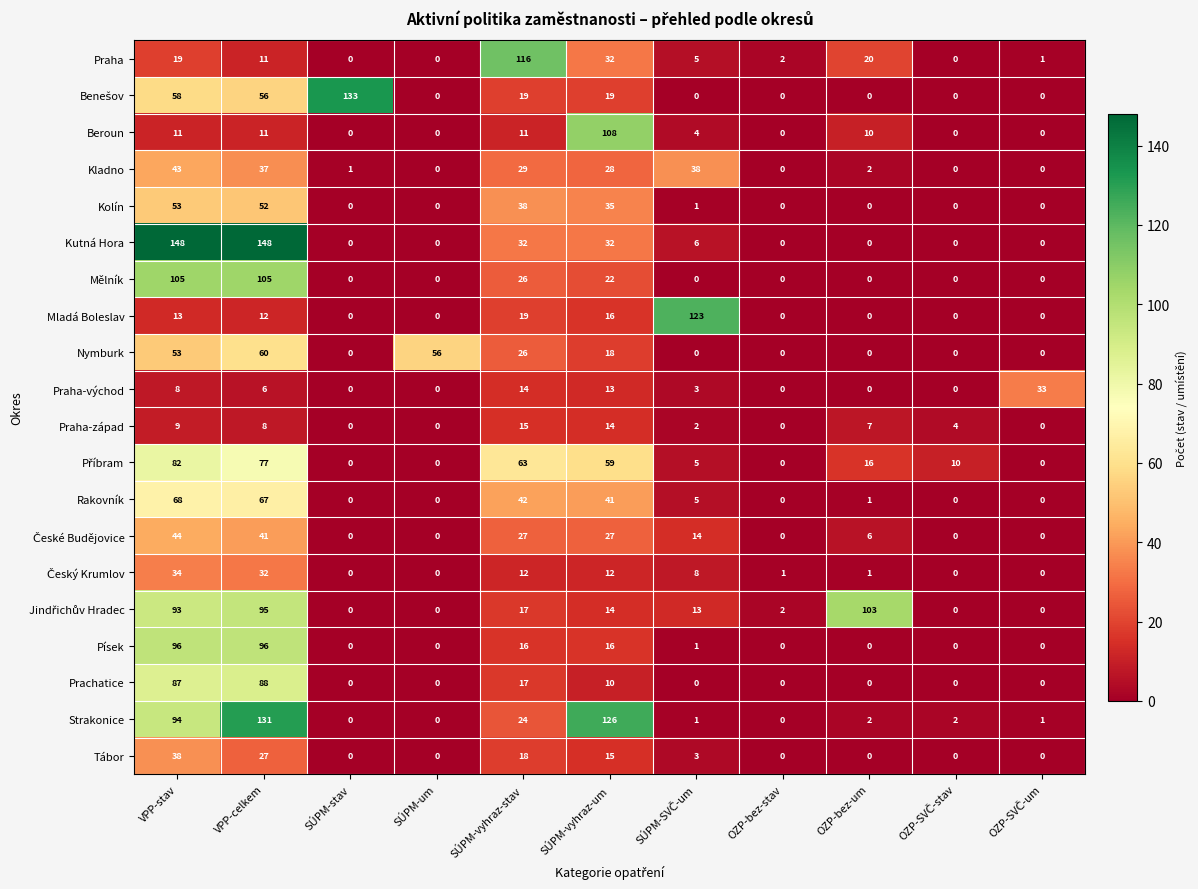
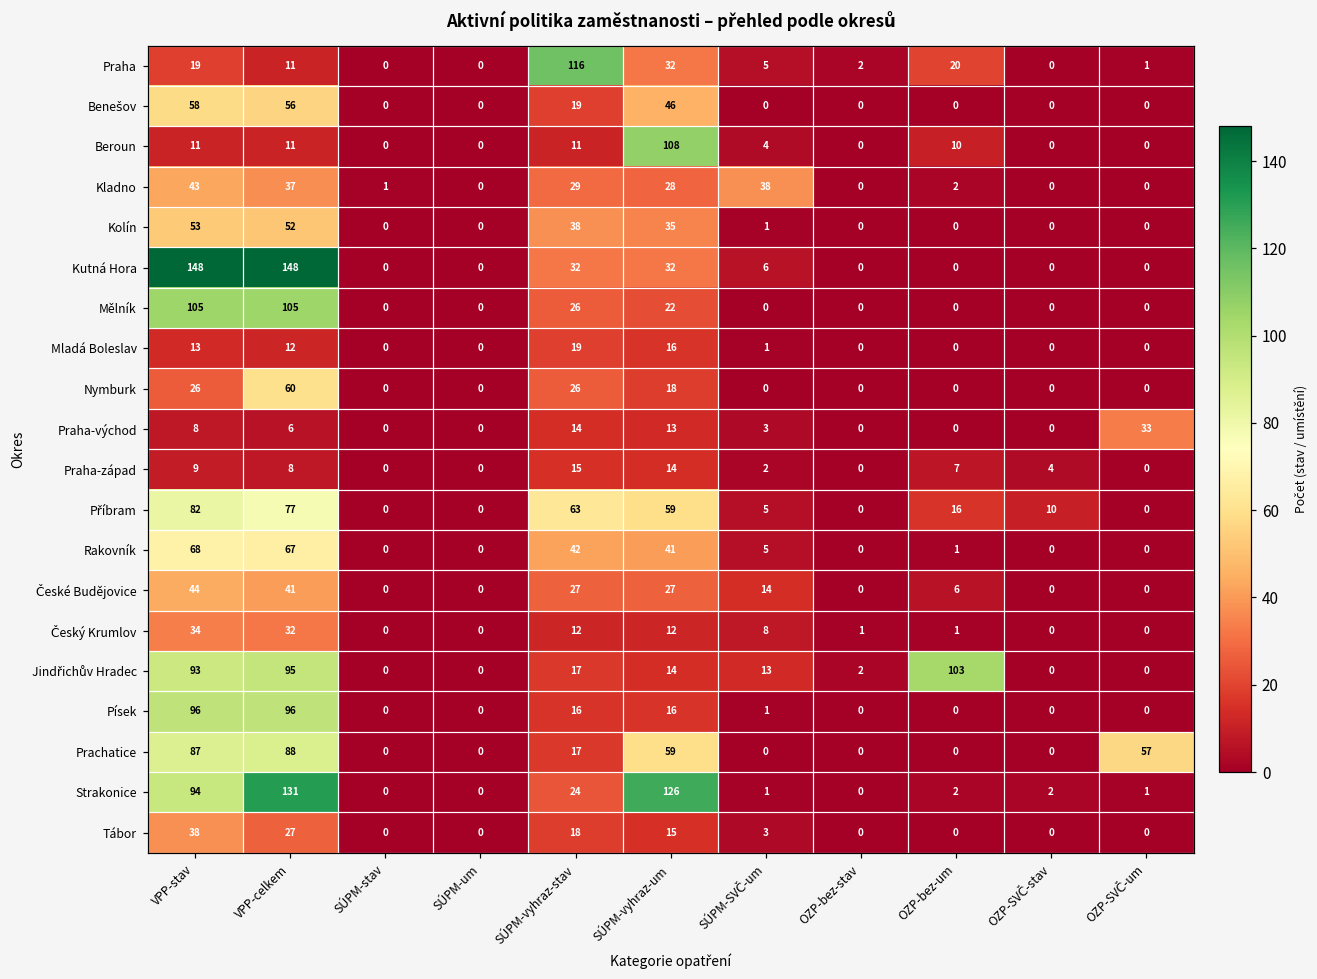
  {
    "Benešov": {
      "VPP-stav": 58,
      "VPP-celkem": 56,
-     "SÚPM-stav": 133,
+     "SÚPM-stav": 0,
      "SÚPM-um": 0,
      "SÚPM-vyhraz-stav": 19,
-     "SÚPM-vyhraz-um": 19,
+     "SÚPM-vyhraz-um": 46,
      "SÚPM-SVČ-um": 0,
      "OZP-bez-stav": 0,
      "OZP-bez-um": 0,
      "OZP-SVČ-stav": 0,
      "OZP-SVČ-um": 0
    },
    "Mladá Boleslav": {
      "VPP-stav": 13,
      "VPP-celkem": 12,
      "SÚPM-stav": 0,
      "SÚPM-um": 0,
      "SÚPM-vyhraz-stav": 19,
      "SÚPM-vyhraz-um": 16,
-     "SÚPM-SVČ-um": 123,
+     "SÚPM-SVČ-um": 1,
      "OZP-bez-stav": 0,
      "OZP-bez-um": 0,
      "OZP-SVČ-stav": 0,
      "OZP-SVČ-um": 0
    },
    "Nymburk": {
-     "VPP-stav": 53,
+     "VPP-stav": 26,
      "VPP-celkem": 60,
      "SÚPM-stav": 0,
-     "SÚPM-um": 56,
+     "SÚPM-um": 0,
      "SÚPM-vyhraz-stav": 26,
      "SÚPM-vyhraz-um": 18,
      "SÚPM-SVČ-um": 0,
      "OZP-bez-stav": 0,
      "OZP-bez-um": 0,
      "OZP-SVČ-stav": 0,
      "OZP-SVČ-um": 0
    },
    "Prachatice": {
      "VPP-stav": 87,
      "VPP-celkem": 88,
      "SÚPM-stav": 0,
      "SÚPM-um": 0,
      "SÚPM-vyhraz-stav": 17,
-     "SÚPM-vyhraz-um": 10,
+     "SÚPM-vyhraz-um": 59,
      "SÚPM-SVČ-um": 0,
      "OZP-bez-stav": 0,
      "OZP-bez-um": 0,
      "OZP-SVČ-stav": 0,
-     "OZP-SVČ-um": 0
+     "OZP-SVČ-um": 57
    }
  }
